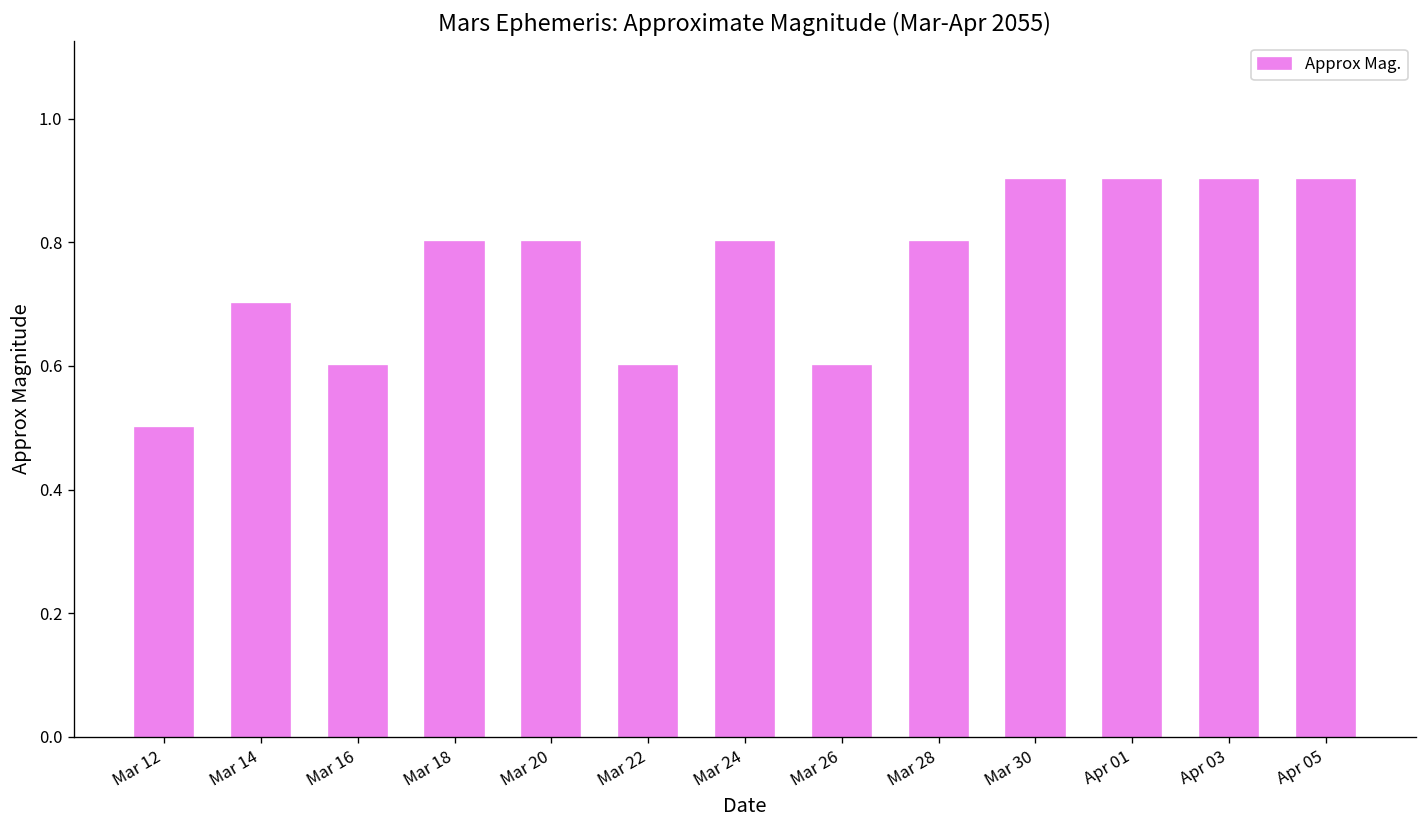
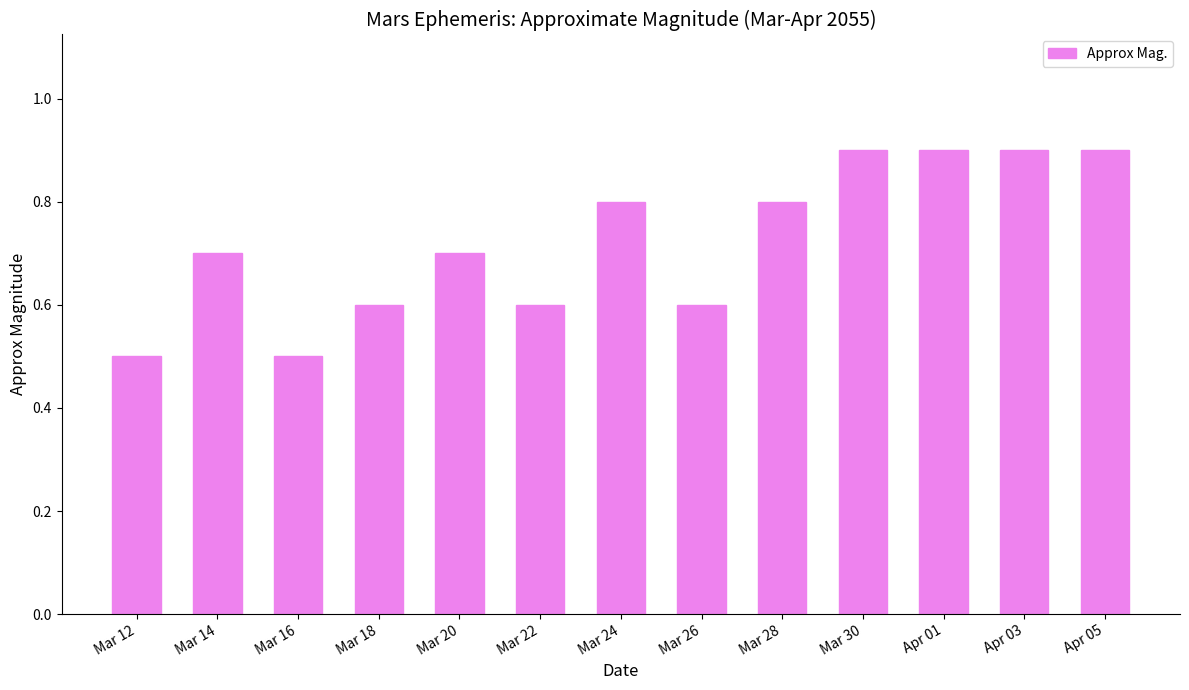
  {
    "Mar 12": 0.5,
    "Mar 14": 0.7,
-   "Mar 16": 0.6,
-   "Mar 18": 0.8,
-   "Mar 20": 0.8,
+   "Mar 16": 0.5,
+   "Mar 18": 0.6,
+   "Mar 20": 0.7,
    "Mar 22": 0.6,
    "Mar 24": 0.8,
    "Mar 26": 0.6,
    "Mar 28": 0.8,
    "Mar 30": 0.9,
    "Apr 01": 0.9,
    "Apr 03": 0.9,
    "Apr 05": 0.9
  }
